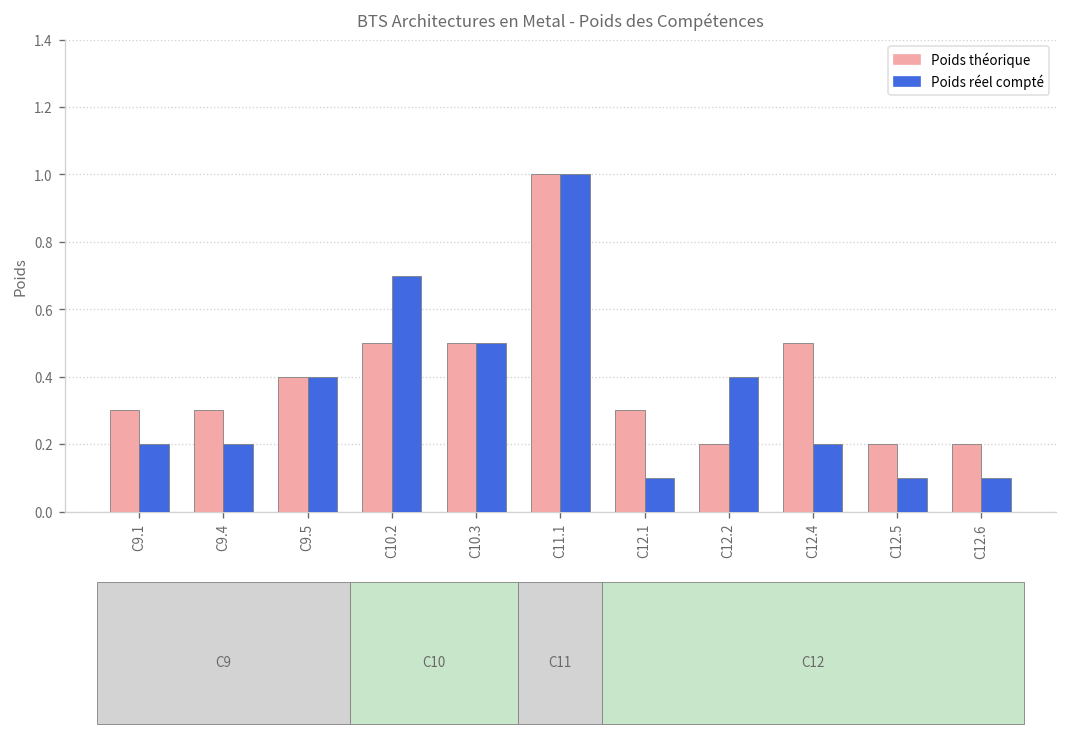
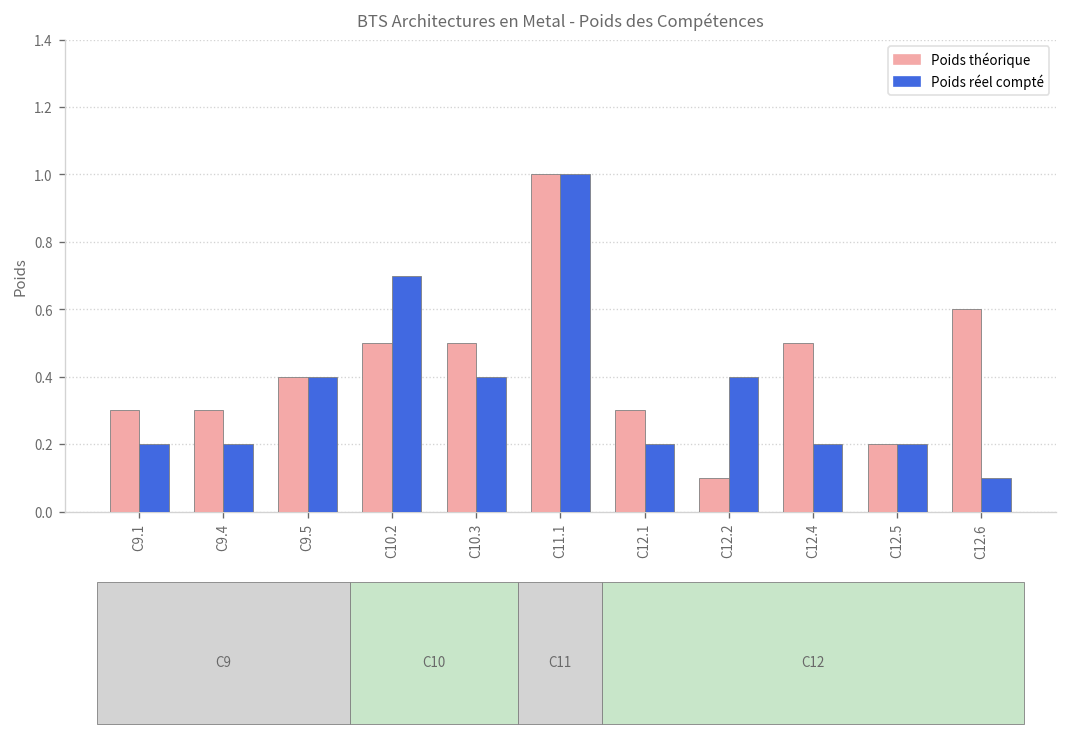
  {
    "Poids théorique": {
      "C9.1": 0.3,
      "C9.4": 0.3,
      "C9.5": 0.4,
      "C10.2": 0.5,
      "C10.3": 0.5,
      "C11.1": 1.0,
      "C12.1": 0.3,
-     "C12.2": 0.2,
+     "C12.2": 0.1,
      "C12.4": 0.5,
      "C12.5": 0.2,
-     "C12.6": 0.2
+     "C12.6": 0.6
    },
    "Poids réel compté": {
      "C9.1": 0.2,
      "C9.4": 0.2,
      "C9.5": 0.4,
      "C10.2": 0.7,
-     "C10.3": 0.5,
+     "C10.3": 0.4,
      "C11.1": 1.0,
-     "C12.1": 0.1,
+     "C12.1": 0.2,
      "C12.2": 0.4,
      "C12.4": 0.2,
-     "C12.5": 0.1,
+     "C12.5": 0.2,
      "C12.6": 0.1
    }
  }
